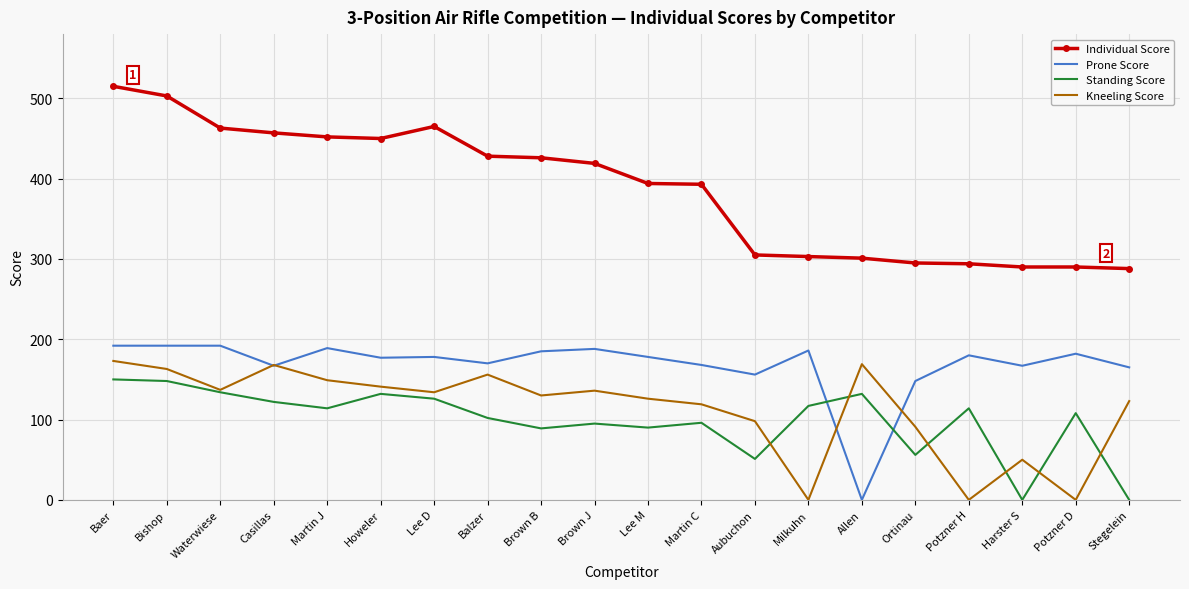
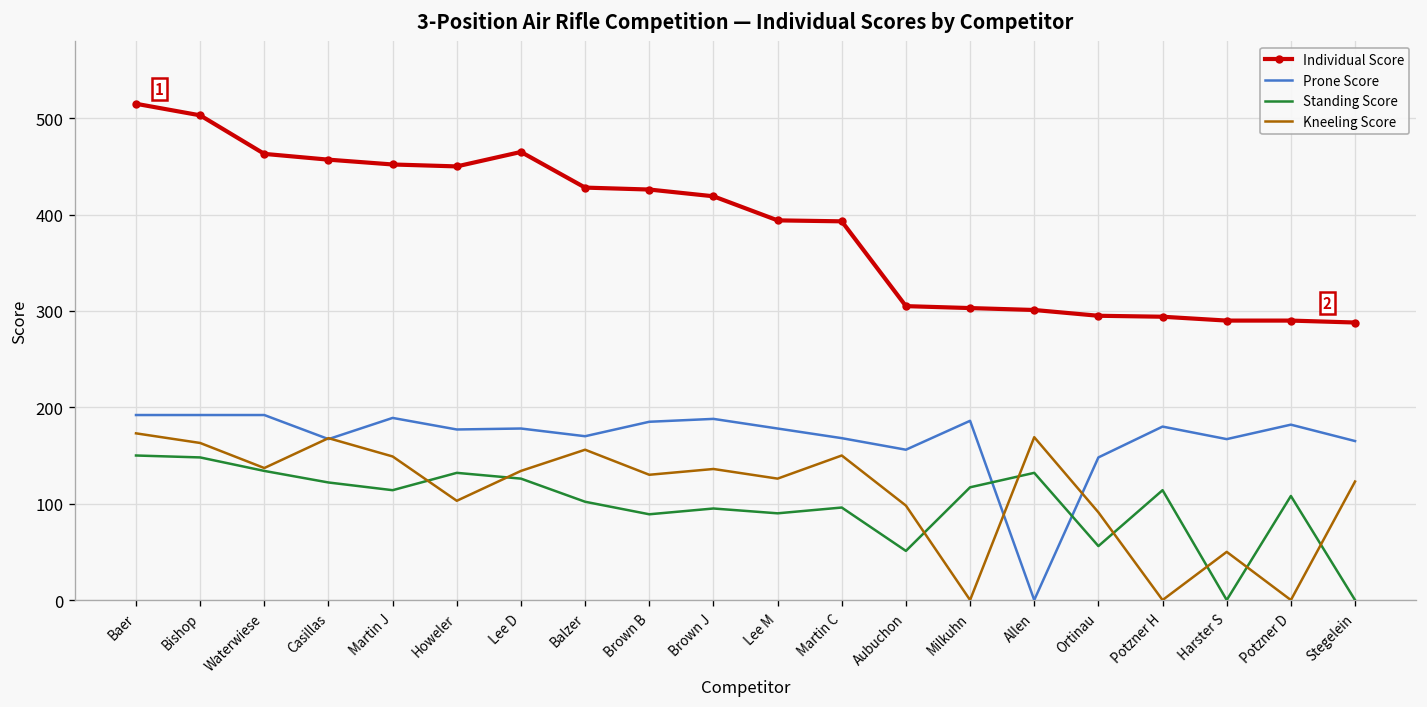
  {
    "Individual Score": {
      "Bishop": 500,
      "Waterwiese": 460,
      "Casillas": 460,
      "Martin J": 450,
      "Howeler": 450,
      "Lee D": 470,
      "Balzer": 430,
      "Brown B": 430,
      "Brown J": 420,
      "Lee M": 390,
      "Martin C": 390,
      "Aubuchon": 310,
      "Milkuhn": 300,
      "Allen": 300,
      "Ortinau": 300,
      "Potzner H": 290,
      "Harster S": 290,
      "Potzner D": 290
    },
    "Prone Score": {
      "Baer": 190,
      "Bishop": 190,
      "Waterwiese": 190,
      "Martin J": 190,
      "Howeler": 180,
      "Lee D": 180,
      "Balzer": 170,
      "Brown B": 190,
      "Brown J": 190,
      "Lee M": 180,
      "Martin C": 170,
      "Aubuchon": 160,
      "Milkuhn": 190,
      "Allen": 0,
      "Ortinau": 150,
      "Potzner H": 180,
      "Harster S": 170,
      "Potzner D": 180,
      "Stegelein": 170
    },
    "Standing Score": {
      "Baer": 150,
      "Bishop": 150,
      "Casillas": 120,
      "Martin J": 110,
      "Howeler": 130,
      "Lee D": 130,
      "Balzer": 100,
      "Brown B": 90,
      "Brown J": 100,
      "Lee M": 90,
      "Martin C": 100,
      "Aubuchon": 50,
      "Milkuhn": 120,
      "Allen": 130,
      "Ortinau": 60,
      "Potzner H": 110,
      "Harster S": 0,
      "Potzner D": 110,
      "Stegelein": 0
    },
    "Kneeling Score": {
      "Baer": 170,
      "Bishop": 160,
      "Martin J": 150,
-     "Howeler": 140,
+     "Howeler": 100,
      "Lee D": 130,
      "Balzer": 160,
      "Brown B": 130,
      "Brown J": 140,
      "Lee M": 130,
-     "Martin C": 120,
+     "Martin C": 150,
      "Aubuchon": 100,
      "Milkuhn": 0,
      "Allen": 170,
      "Ortinau": 90,
      "Potzner H": 0,
      "Harster S": 50,
      "Potzner D": 0,
      "Stegelein": 120
    }
  }
